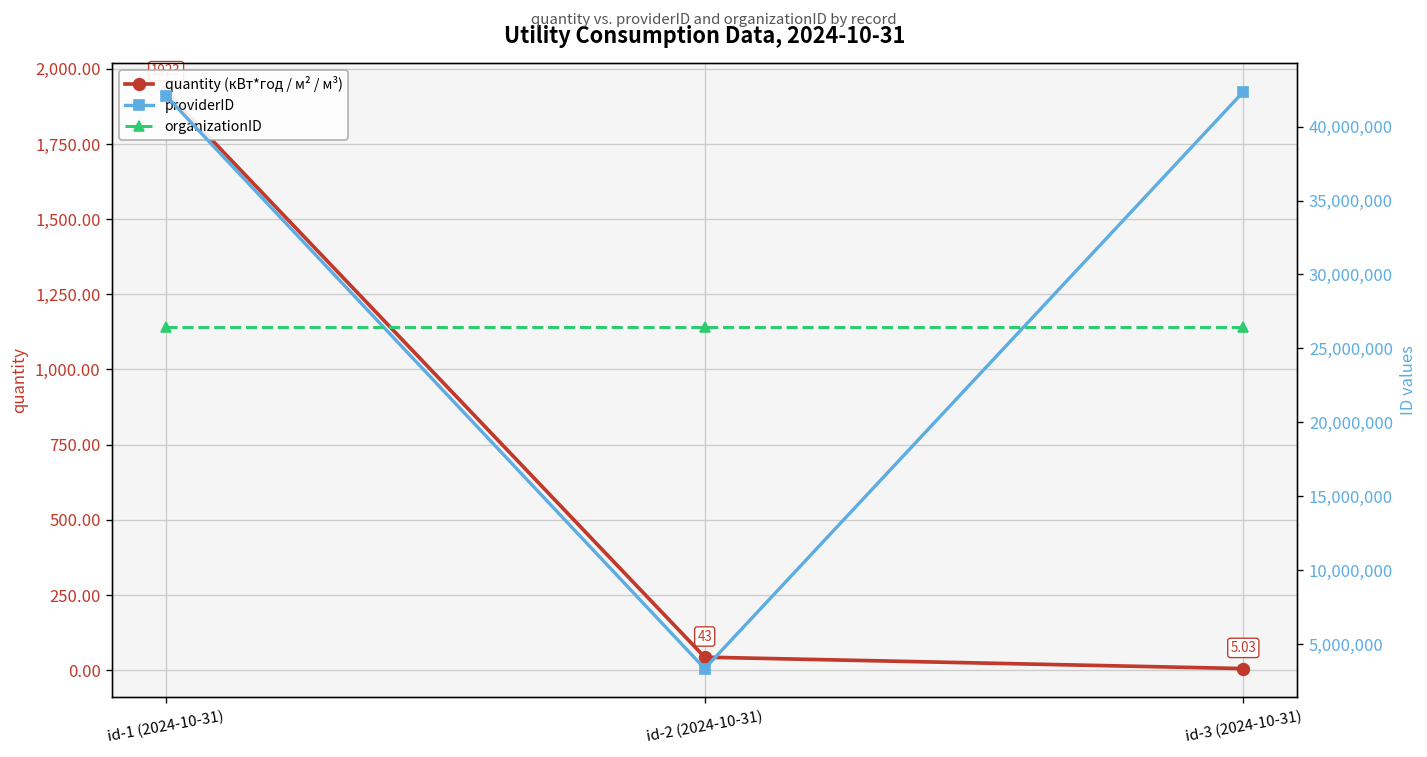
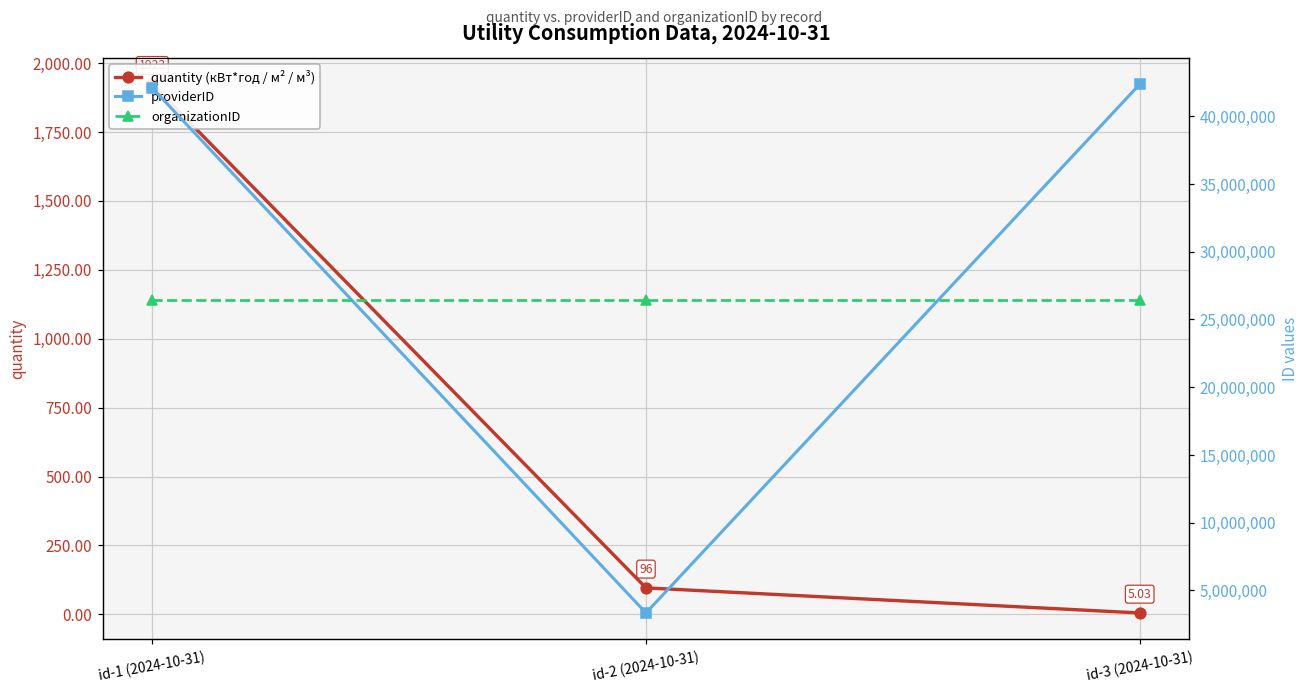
  {
    "quantity (кВт*год / м² / м³)": {
-     "id-2 (2024-10-31)": 43
+     "id-2 (2024-10-31)": 96
    }
  }
